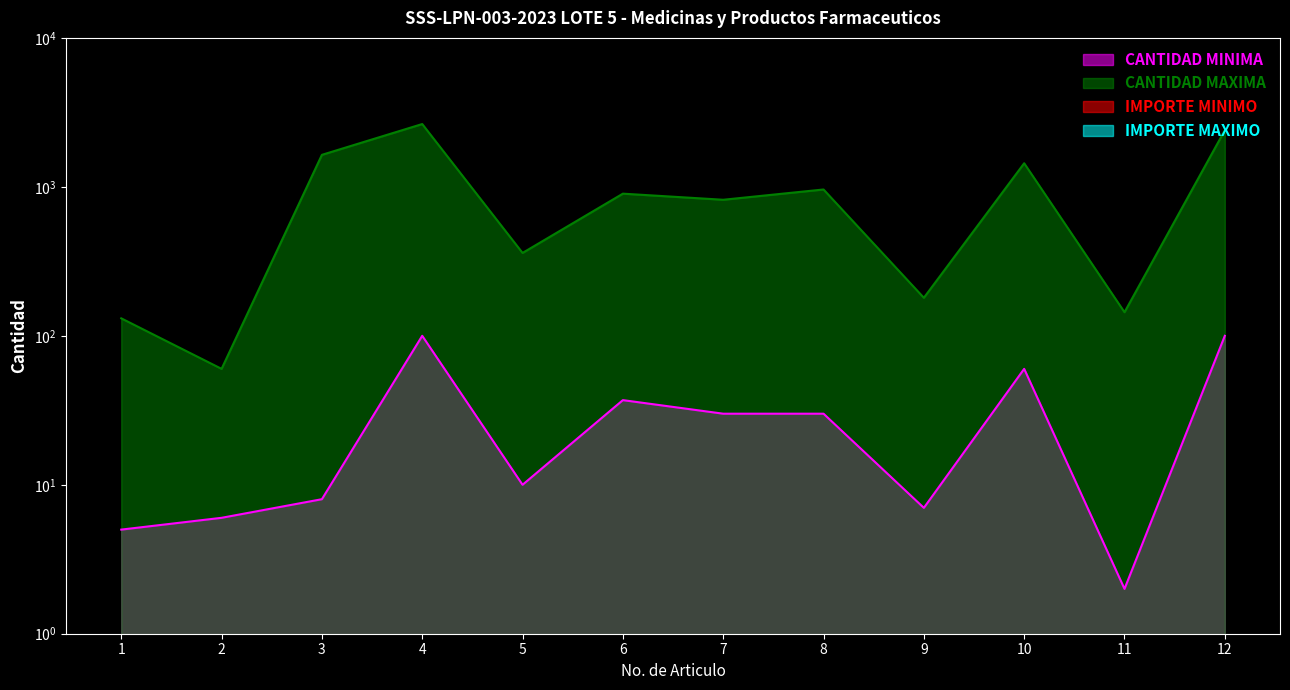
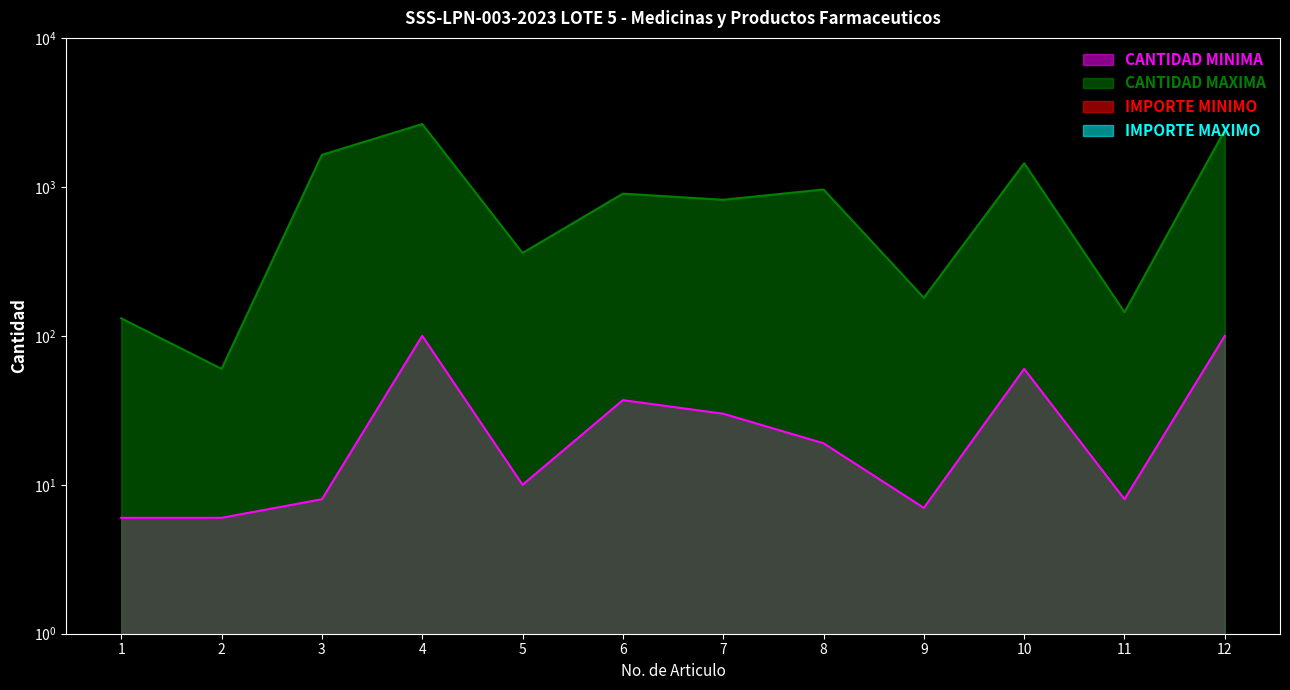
  {
    "CANTIDAD MINIMA": {
-     "1": 5,
+     "1": 6,
      "2": 6,
      "3": 8,
      "4": 100,
      "5": 10,
      "6": 37,
      "7": 30,
-     "8": 30,
+     "8": 19,
      "9": 7,
      "10": 60,
-     "11": 2,
+     "11": 8,
      "12": 100
    },
    "CANTIDAD MAXIMA": {
      "1": 130,
      "2": 60,
      "3": 1600,
      "4": 2600,
      "5": 360,
      "6": 900,
      "7": 800,
      "8": 1000,
      "9": 180,
      "10": 1400,
      "11": 140,
      "12": 2400
    }
  }
